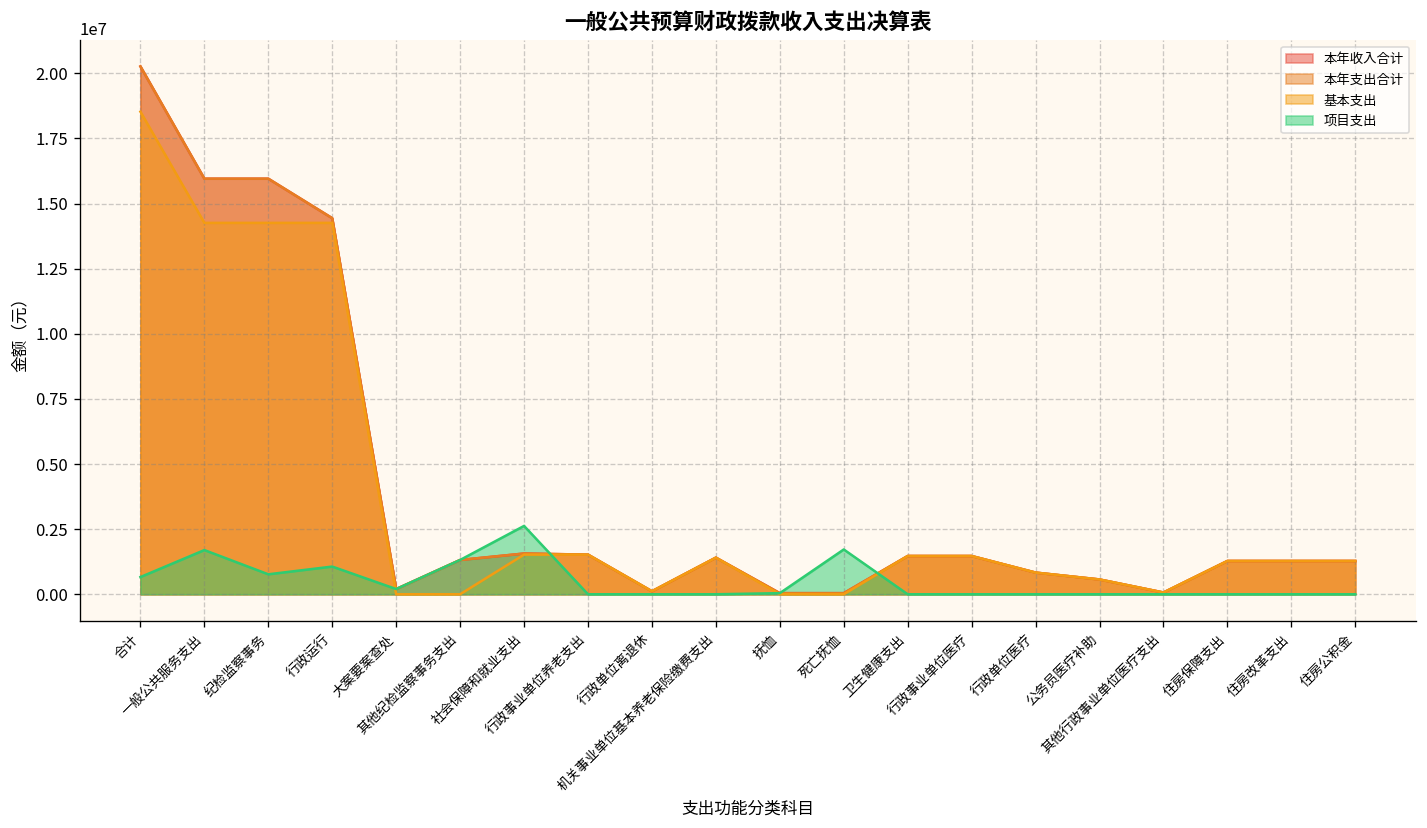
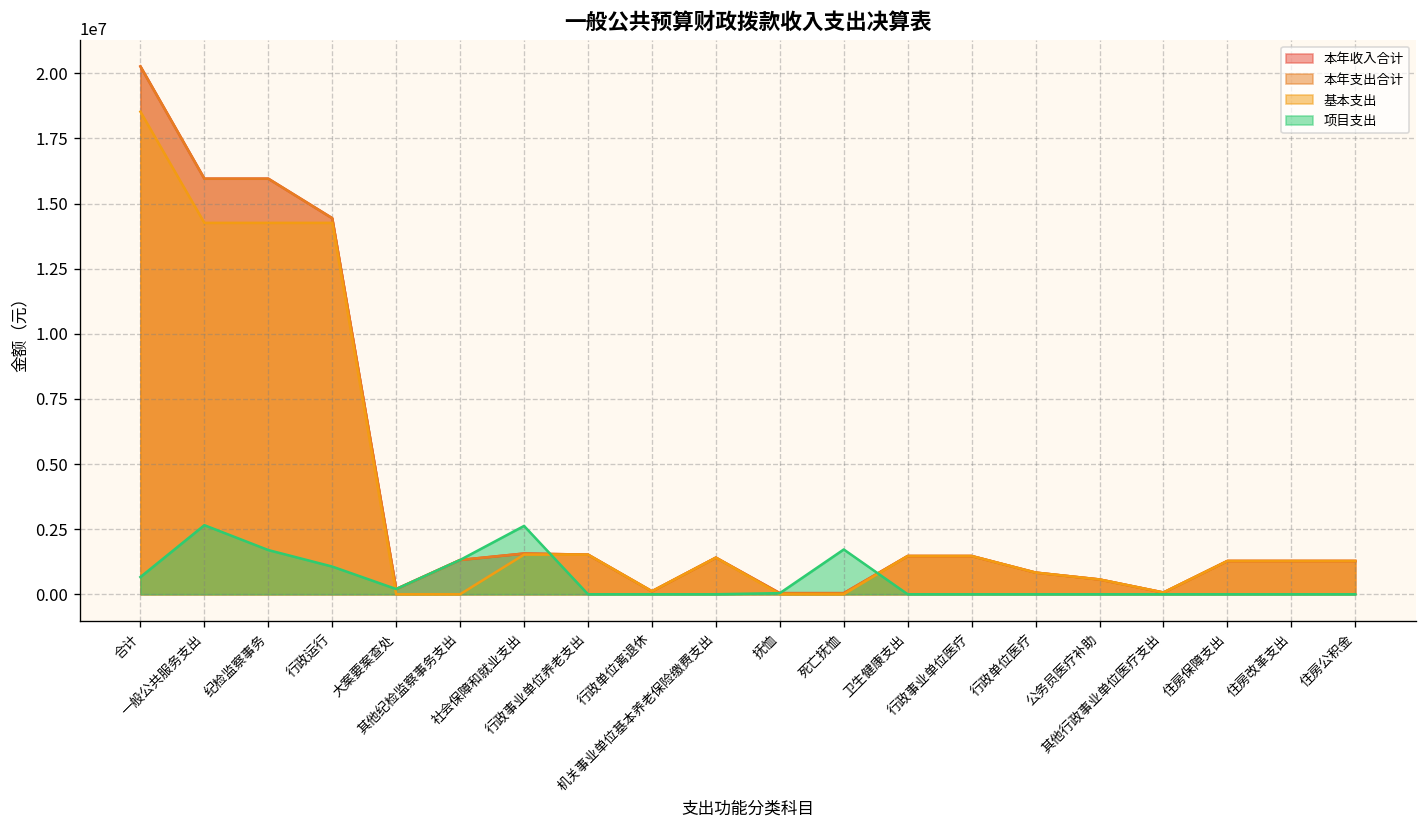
  {
    "项目支出": {
      "合计": 700000,
-     "一般公共服务支出": 1700000,
-     "纪检监察事务": 800000,
+     "一般公共服务支出": 2700000,
+     "纪检监察事务": 1700000,
      "行政运行": 1100000,
      "社会保障和就业支出": 2600000,
      "行政事业单位养老支出": 0,
      "机关事业单位基本养老保险缴费支出": 0,
      "死亡抚恤": 1700000,
      "卫生健康支出": 0,
      "行政事业单位医疗": 0,
      "行政单位医疗": 0,
      "公务员医疗补助": 0,
      "住房保障支出": 0,
      "住房改革支出": 0,
      "住房公积金": 0
    }
  }
